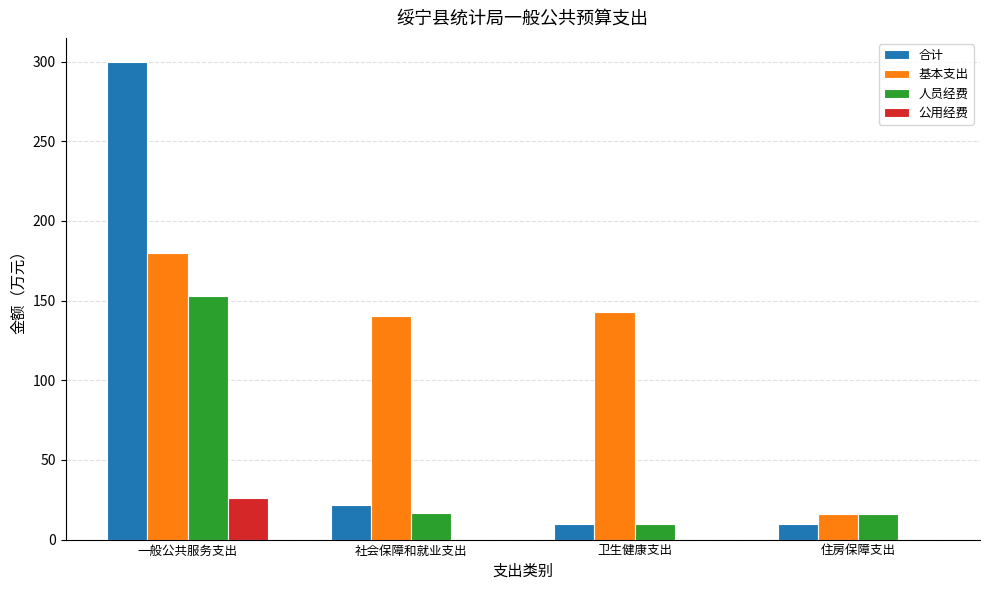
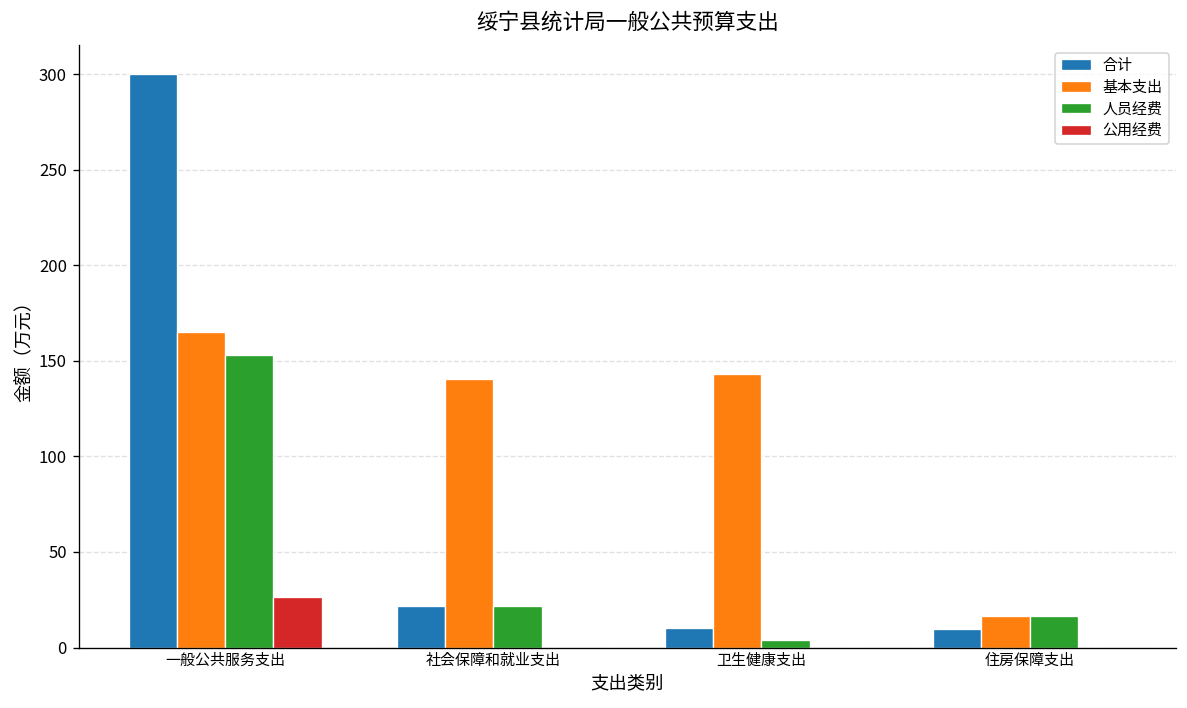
  {
    "合计": {
      "一般公共服务支出": 300,
      "社会保障和就业支出": 22,
      "卫生健康支出": 10,
      "住房保障支出": 10
    },
    "基本支出": {
-     "一般公共服务支出": 180,
+     "一般公共服务支出": 165,
      "社会保障和就业支出": 141,
      "卫生健康支出": 143,
      "住房保障支出": 16
    },
    "人员经费": {
      "一般公共服务支出": 153,
-     "社会保障和就业支出": 17,
-     "卫生健康支出": 10,
+     "社会保障和就业支出": 22,
+     "卫生健康支出": 4,
      "住房保障支出": 16
    },
    "公用经费": {
      "一般公共服务支出": 26,
      "社会保障和就业支出": 0,
      "卫生健康支出": 0,
      "住房保障支出": 0
    }
  }
